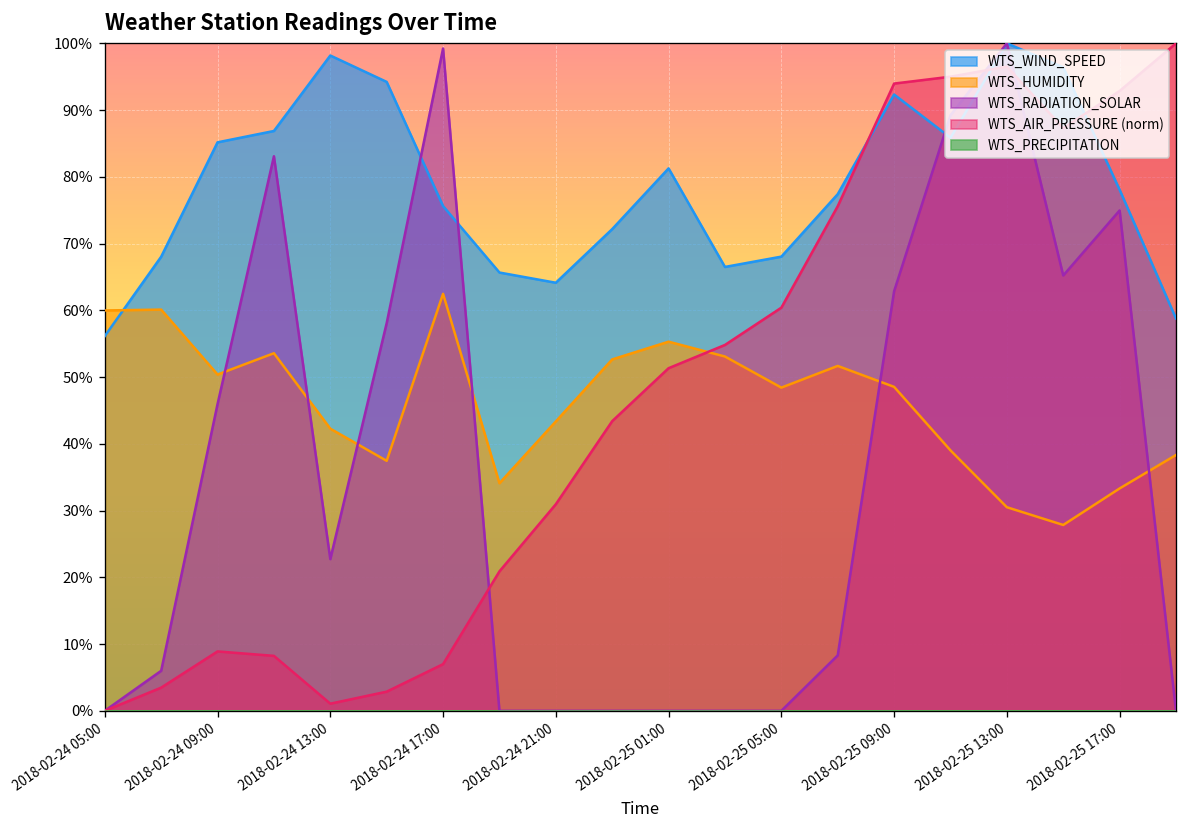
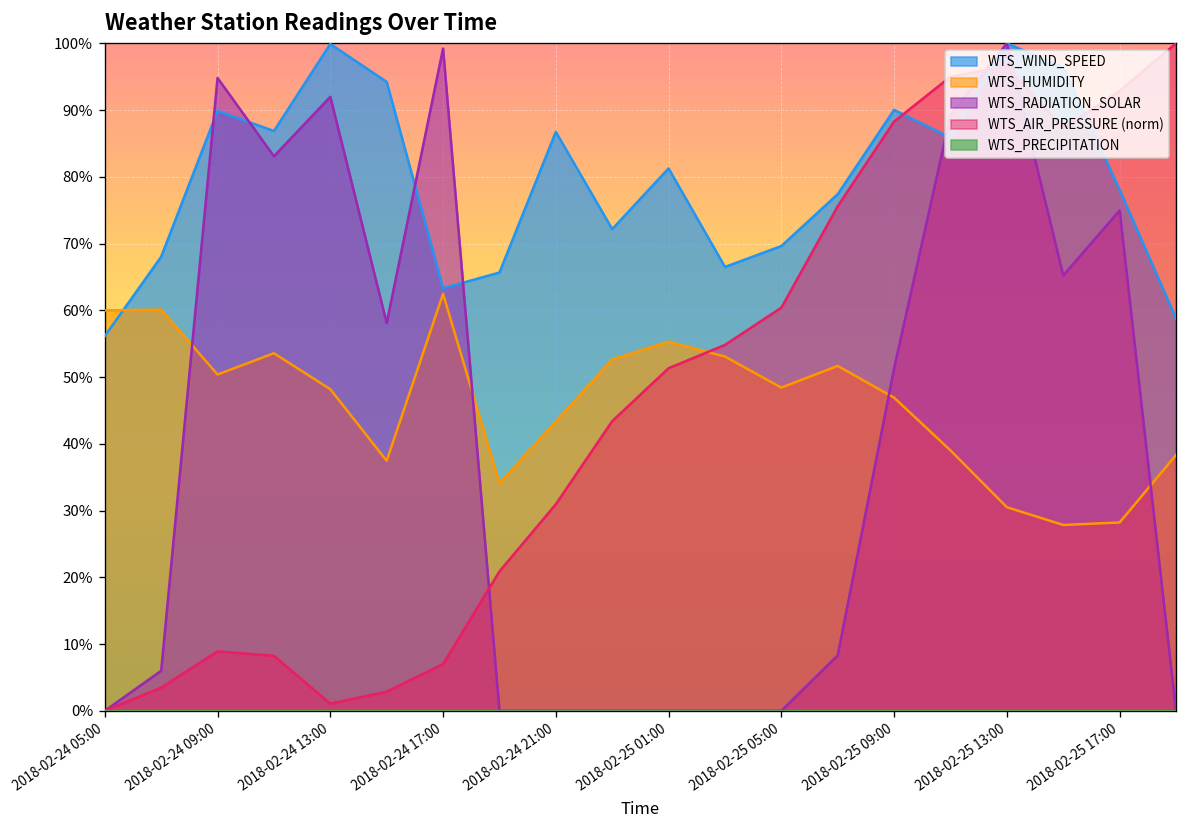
  {
    "WTS_WIND_SPEED": {
      "2018-02-24 05:00": "56%",
-     "2018-02-24 09:00": "85%",
-     "2018-02-24 13:00": "98%",
-     "2018-02-24 17:00": "76%",
-     "2018-02-24 21:00": "64%",
+     "2018-02-24 09:00": "90%",
+     "2018-02-24 13:00": "100%",
+     "2018-02-24 17:00": "63%",
+     "2018-02-24 21:00": "87%",
      "2018-02-25 01:00": "81%",
-     "2018-02-25 05:00": "68%",
-     "2018-02-25 09:00": "92%",
+     "2018-02-25 05:00": "70%",
+     "2018-02-25 09:00": "90%",
      "2018-02-25 17:00": "78%"
    },
    "WTS_HUMIDITY": {
      "2018-02-24 05:00": "60%",
      "2018-02-24 09:00": "50%",
-     "2018-02-24 13:00": "42%",
+     "2018-02-24 13:00": "48%",
      "2018-02-24 17:00": "62%",
      "2018-02-24 21:00": "43%",
      "2018-02-25 01:00": "55%",
      "2018-02-25 05:00": "48%",
-     "2018-02-25 09:00": "49%",
+     "2018-02-25 09:00": "47%",
      "2018-02-25 13:00": "31%",
-     "2018-02-25 17:00": "33%"
+     "2018-02-25 17:00": "28%"
    },
    "WTS_RADIATION_SOLAR": {
-     "2018-02-24 09:00": "46%",
-     "2018-02-24 13:00": "23%",
+     "2018-02-24 09:00": "95%",
+     "2018-02-24 13:00": "92%",
      "2018-02-24 17:00": "99%",
-     "2018-02-25 09:00": "63%",
+     "2018-02-25 09:00": "51%",
      "2018-02-25 17:00": "75%"
    },
    "WTS_AIR_PRESSURE (norm)": {
      "2018-02-24 09:00": "9%",
      "2018-02-24 13:00": "1%",
      "2018-02-24 17:00": "7%",
      "2018-02-24 21:00": "31%",
      "2018-02-25 01:00": "51%",
      "2018-02-25 05:00": "60%",
-     "2018-02-25 09:00": "94%"
+     "2018-02-25 09:00": "88%"
    },
    "WTS_PRECIPITATION": {
      "2018-02-24 09:00": "0%",
      "2018-02-24 13:00": "0%",
      "2018-02-24 17:00": "0%",
      "2018-02-25 09:00": "0%",
      "2018-02-25 13:00": "0%",
      "2018-02-25 17:00": "0%"
    }
  }
